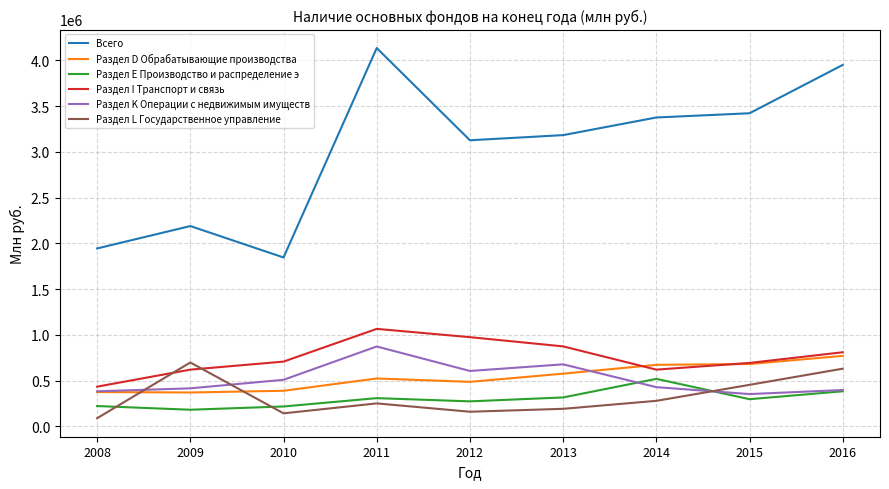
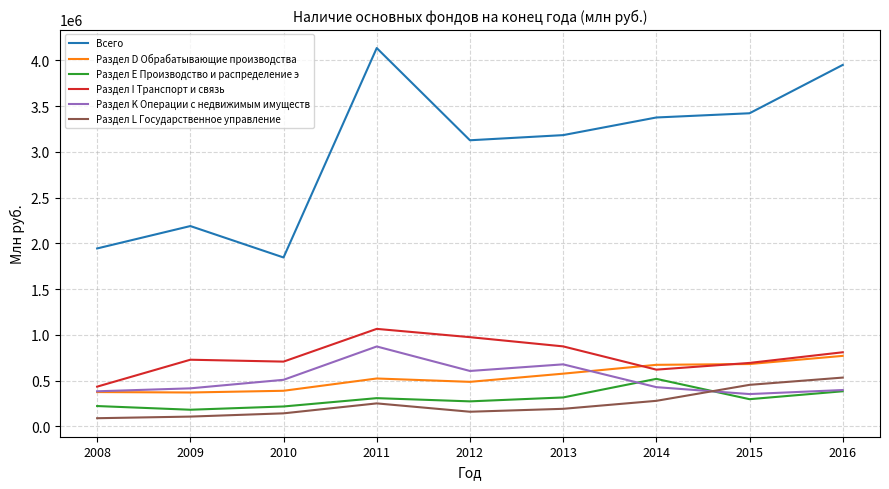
  {
    "Всего": {
      "2008": 1900000,
      "2009": 2200000,
      "2010": 1800000,
      "2011": 4100000,
      "2012": 3100000,
      "2013": 3200000,
      "2014": 3400000,
      "2015": 3400000,
      "2016": 4000000
    },
    "Раздел D Обрабатывающие производства": {
      "2009": 400000,
      "2010": 400000,
      "2011": 500000,
      "2012": 500000,
      "2013": 600000,
      "2014": 700000,
      "2016": 800000
    },
    "Раздел Е Производство и распределение э": {
      "2008": 200000,
      "2009": 200000,
      "2010": 200000,
      "2011": 300000,
      "2012": 300000,
      "2013": 300000,
      "2014": 500000,
      "2015": 300000
    },
    "Раздел I Транспорт и связь": {
      "2008": 400000,
-     "2009": 600000,
+     "2009": 700000,
      "2010": 700000,
      "2011": 1100000,
      "2012": 1000000,
      "2013": 900000,
      "2014": 600000,
      "2016": 800000
    },
    "Раздел K Операции с недвижимым имуществ": {
      "2009": 400000,
      "2010": 500000,
      "2011": 900000,
      "2012": 600000,
      "2013": 700000,
      "2014": 400000,
      "2015": 400000
    },
    "Раздел L Государственное управление": {
      "2008": 100000,
-     "2009": 700000,
+     "2009": 100000,
      "2010": 100000,
      "2011": 300000,
      "2012": 200000,
      "2013": 200000,
      "2014": 300000,
      "2015": 500000,
-     "2016": 600000
+     "2016": 500000
    }
  }
